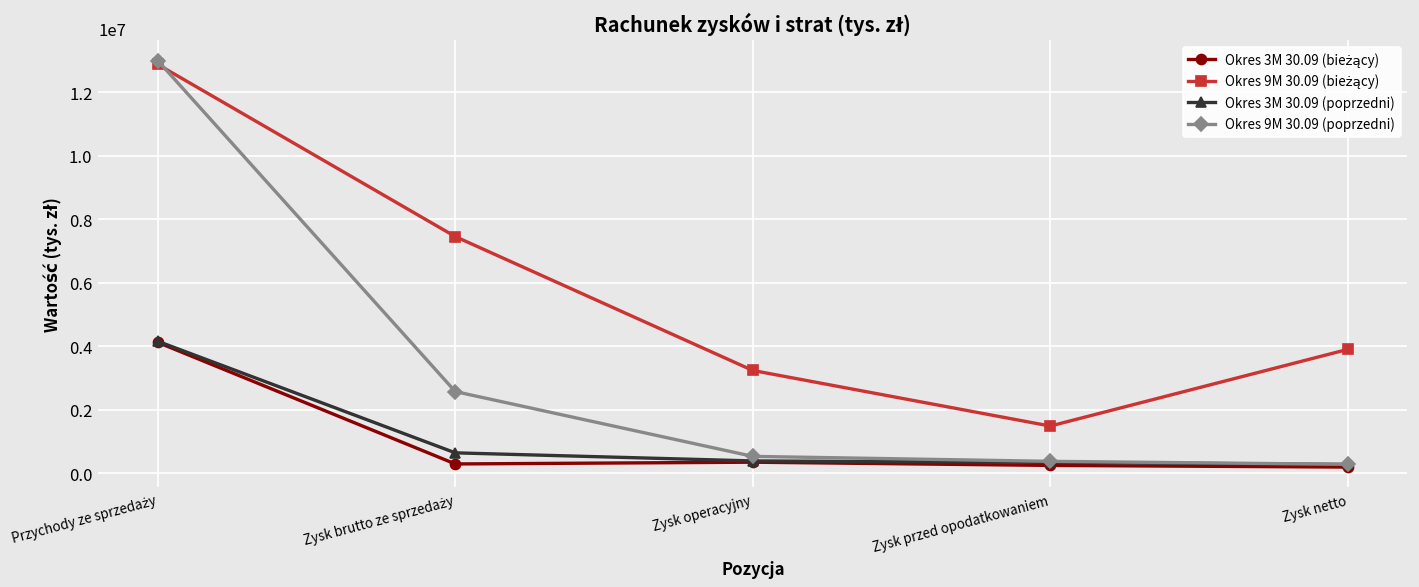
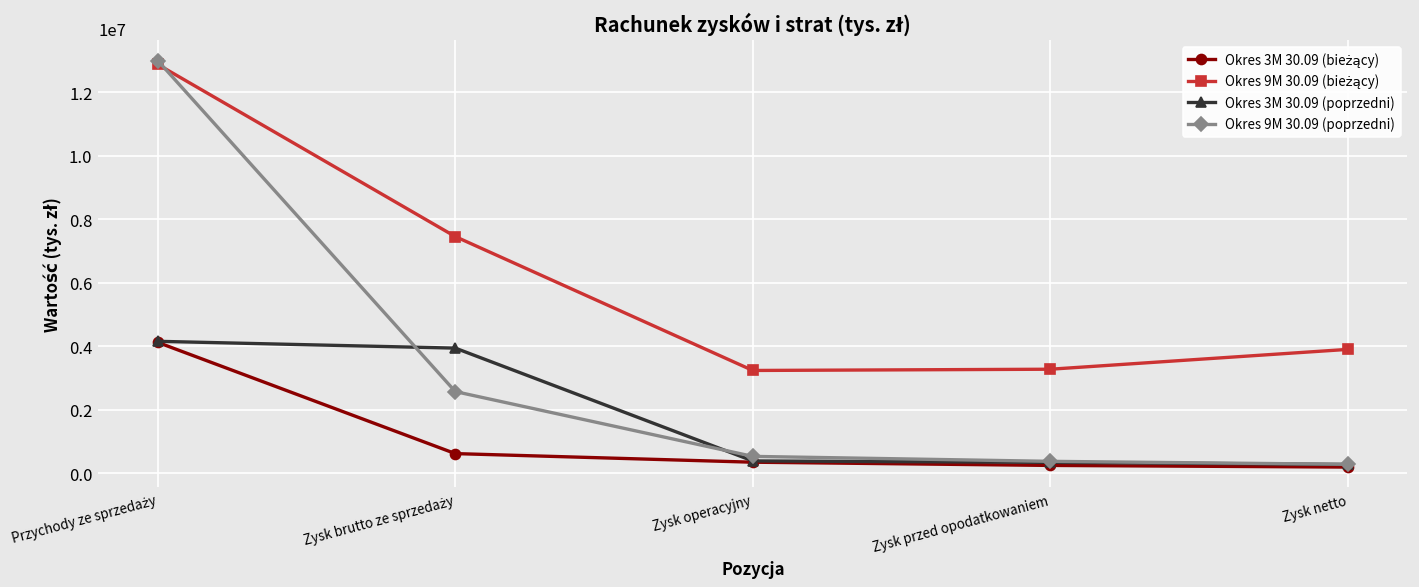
  {
    "Okres 3M 30.09 (bieżący)": {
-     "Zysk brutto ze sprzedaży": 300000,
+     "Zysk brutto ze sprzedaży": 600000,
      "Zysk przed opodatkowaniem": 200000
    },
    "Okres 9M 30.09 (bieżący)": {
      "Przychody ze sprzedaży": 12900000,
      "Zysk brutto ze sprzedaży": 7400000,
      "Zysk operacyjny": 3200000,
-     "Zysk przed opodatkowaniem": 1500000,
+     "Zysk przed opodatkowaniem": 3300000,
      "Zysk netto": 3900000
    },
    "Okres 3M 30.09 (poprzedni)": {
-     "Zysk brutto ze sprzedaży": 600000
+     "Zysk brutto ze sprzedaży": 3900000
    },
    "Okres 9M 30.09 (poprzedni)": {
      "Przychody ze sprzedaży": 13000000,
      "Zysk brutto ze sprzedaży": 2600000,
      "Zysk operacyjny": 500000
    }
  }
